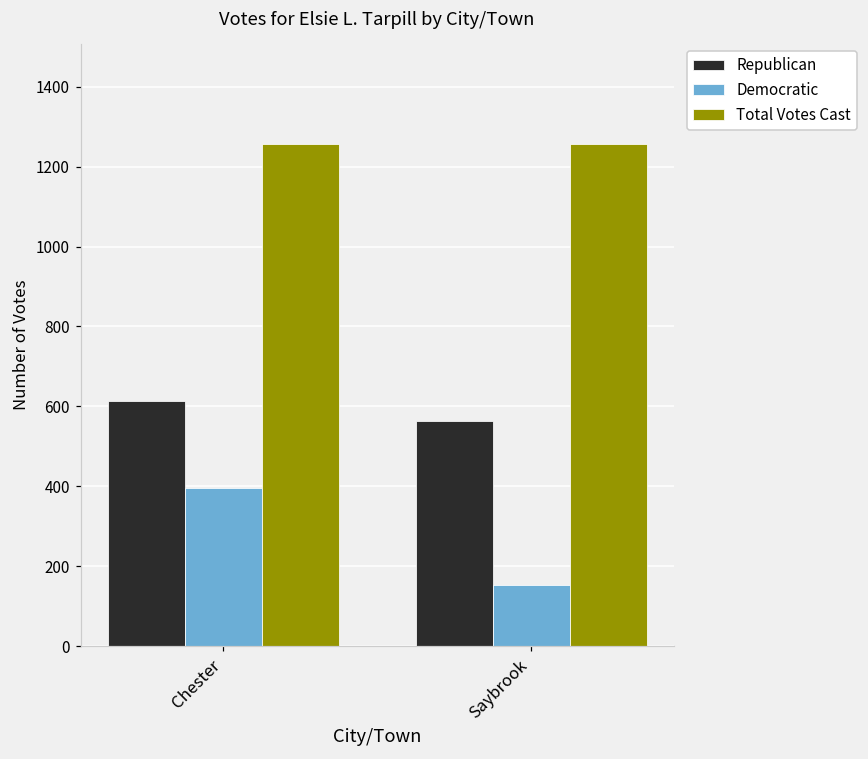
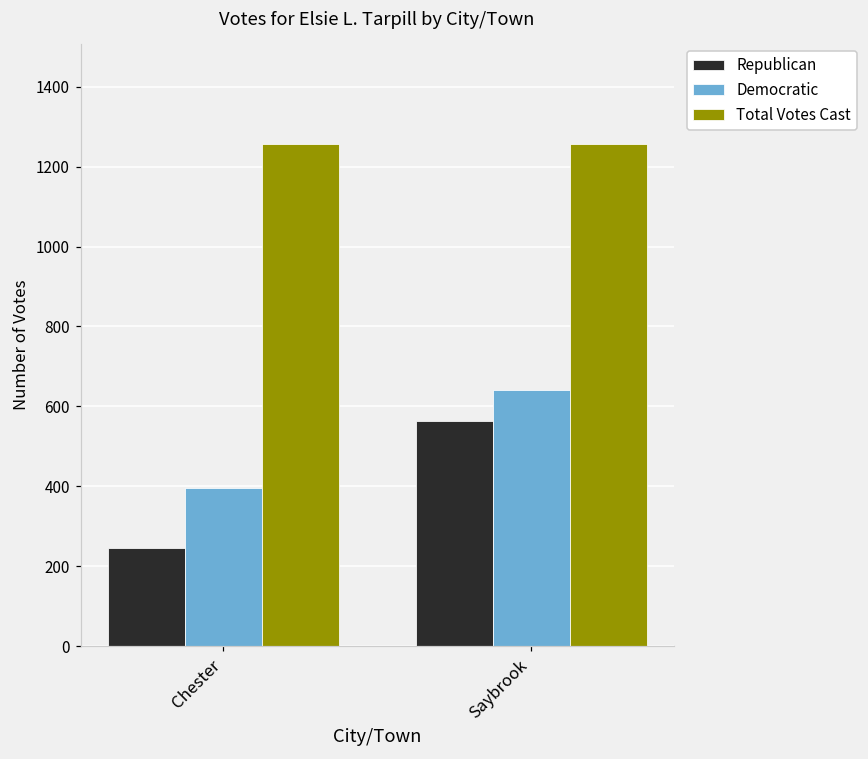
  {
    "Republican": {
-     "Chester": 610,
+     "Chester": 250,
      "Saybrook": 560
    },
    "Democratic": {
      "Chester": 400,
-     "Saybrook": 150
+     "Saybrook": 640
    },
    "Total Votes Cast": {
      "Chester": 1260,
      "Saybrook": 1260
    }
  }
